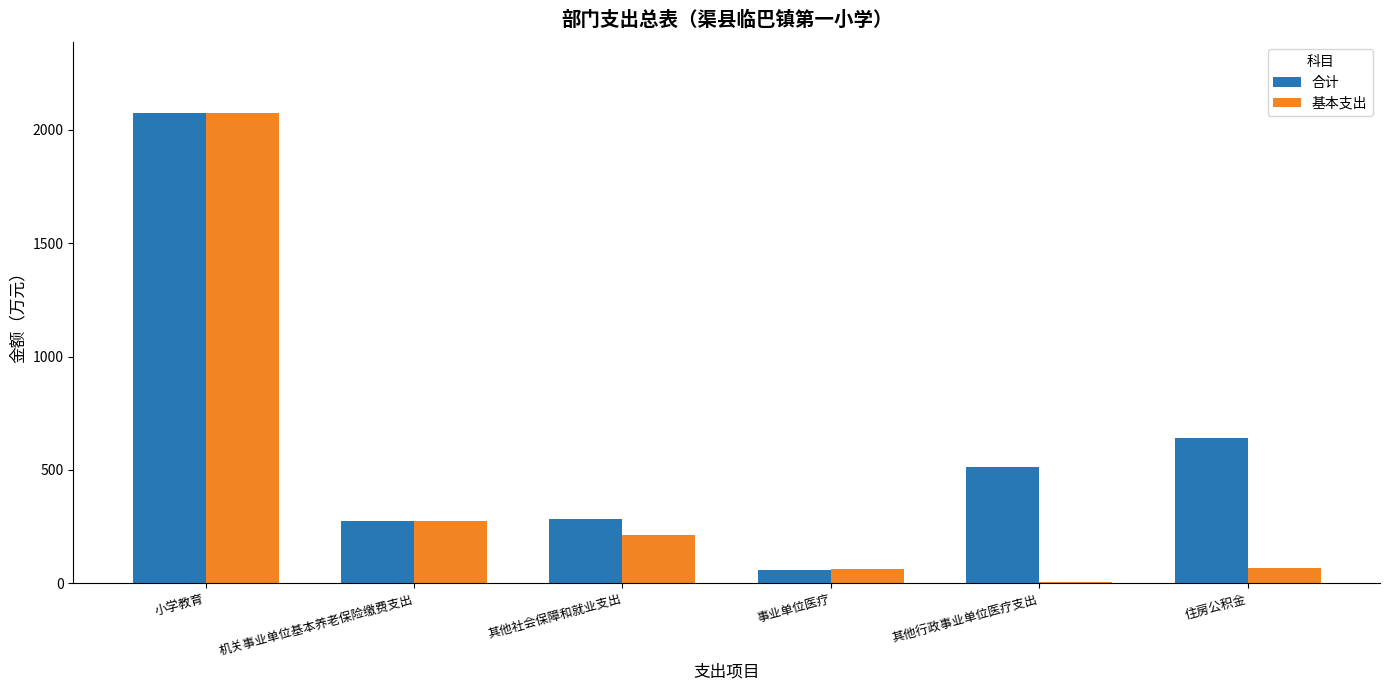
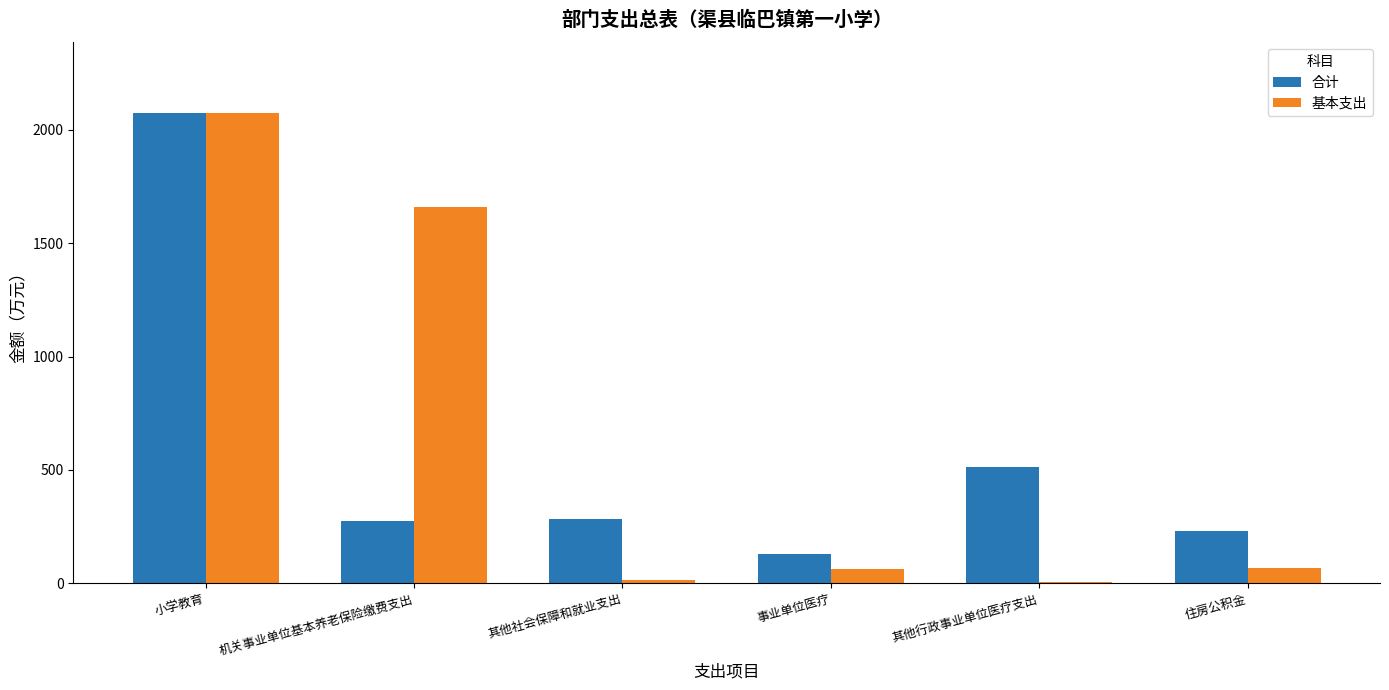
  {
    "合计": {
      "小学教育": 2070,
      "机关事业单位基本养老保险缴费支出": 280,
      "其他社会保障和就业支出": 280,
-     "事业单位医疗": 60,
+     "事业单位医疗": 130,
      "其他行政事业单位医疗支出": 510,
-     "住房公积金": 640
+     "住房公积金": 230
    },
    "基本支出": {
      "小学教育": 2070,
-     "机关事业单位基本养老保险缴费支出": 280,
-     "其他社会保障和就业支出": 210,
+     "机关事业单位基本养老保险缴费支出": 1660,
+     "其他社会保障和就业支出": 20,
      "事业单位医疗": 60,
      "住房公积金": 70
    }
  }
